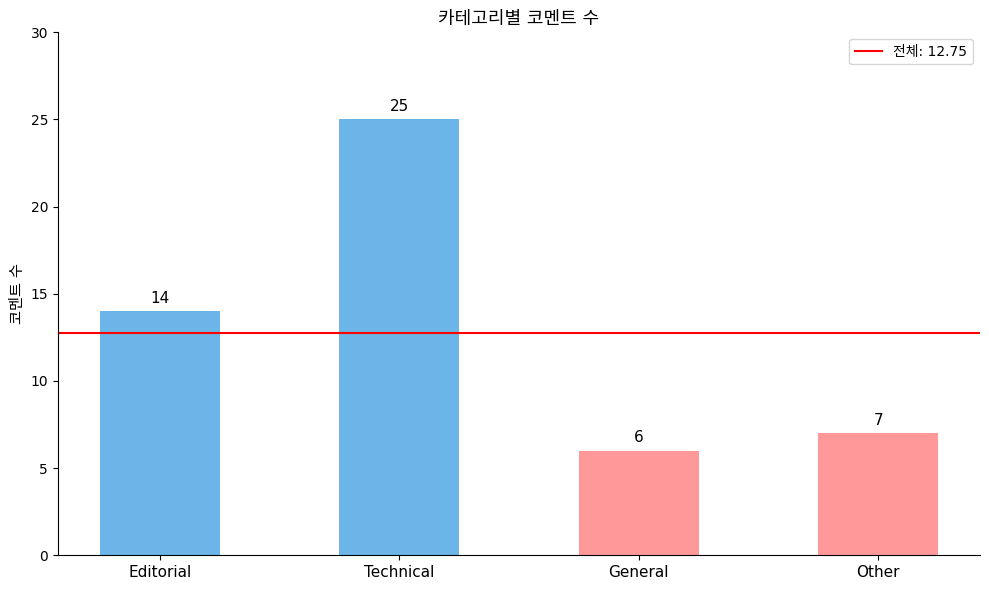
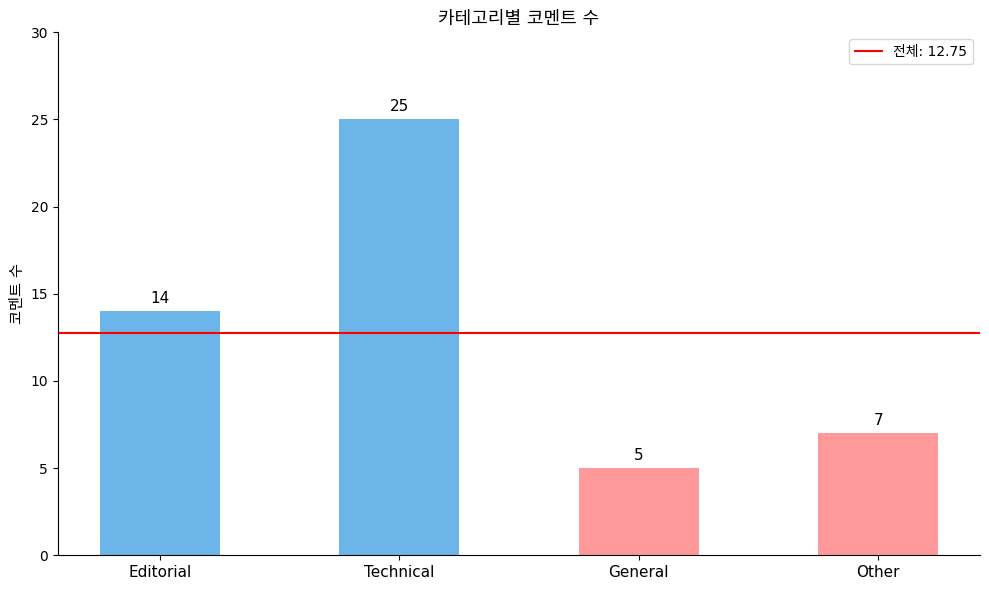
  {
    "Editorial": 14,
    "Technical": 25,
-   "General": 6,
+   "General": 5,
    "Other": 7
  }
